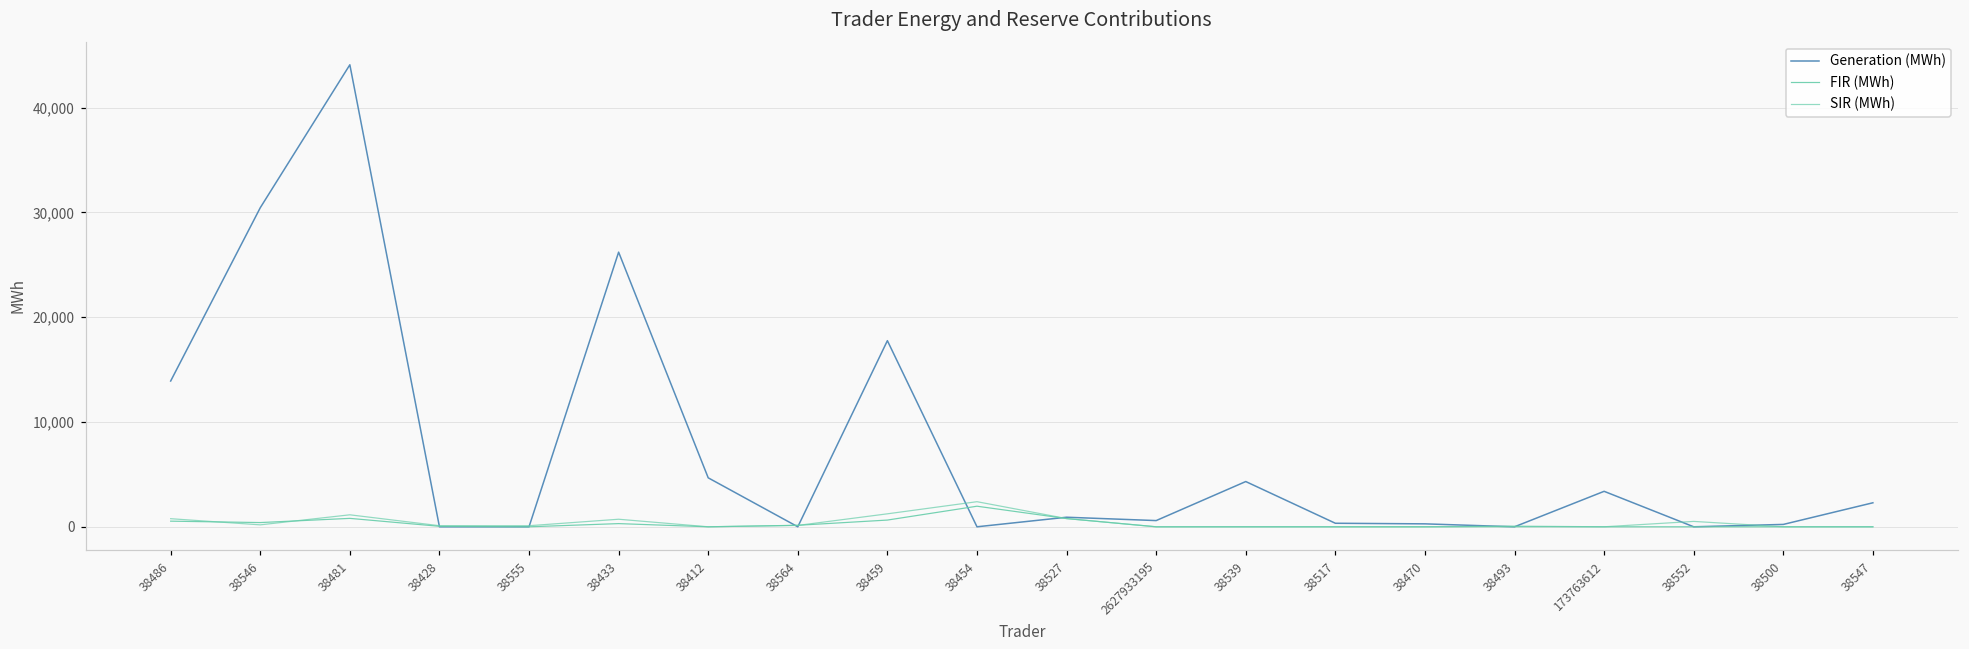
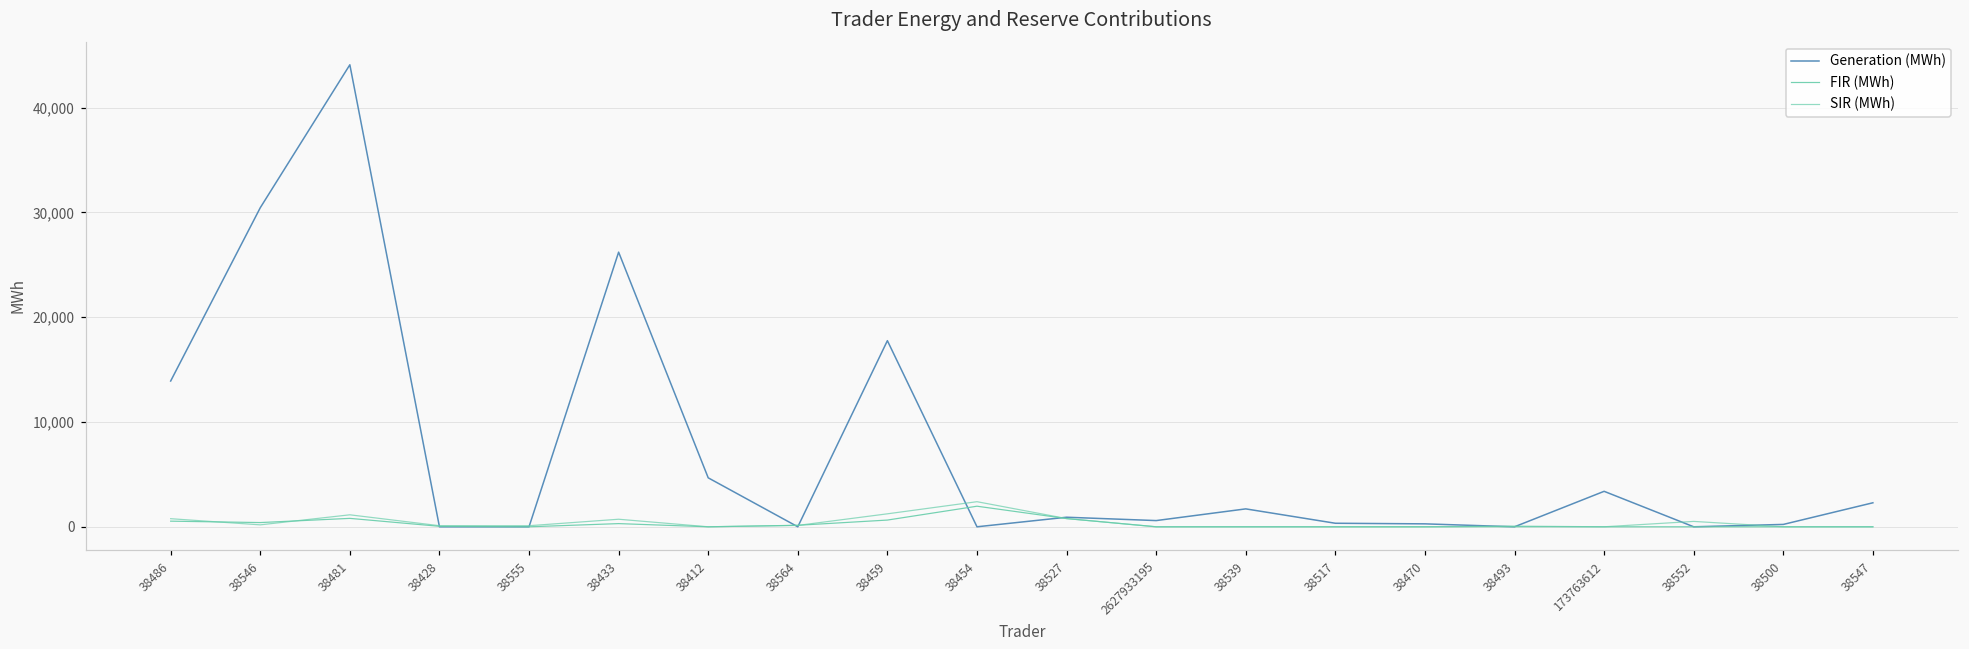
  {
    "Generation (MWh)": {
      "38486": "14,000",
      "38546": "30,000",
      "38481": "44,000",
      "38433": "26,000",
      "38412": "5,000",
      "38459": "18,000",
      "38454": "0",
      "2627933195": "1,000",
-     "38539": "4,000",
+     "38539": "2,000",
      "38517": "0",
      "38470": "0",
      "173763612": "3,000",
      "38547": "2,000"
    }
  }
